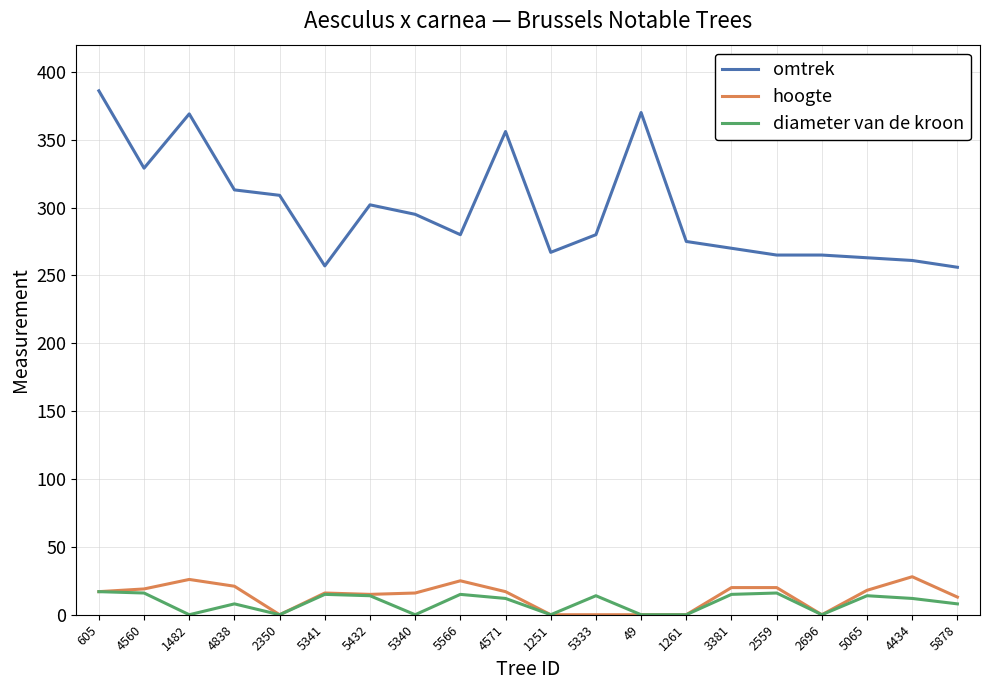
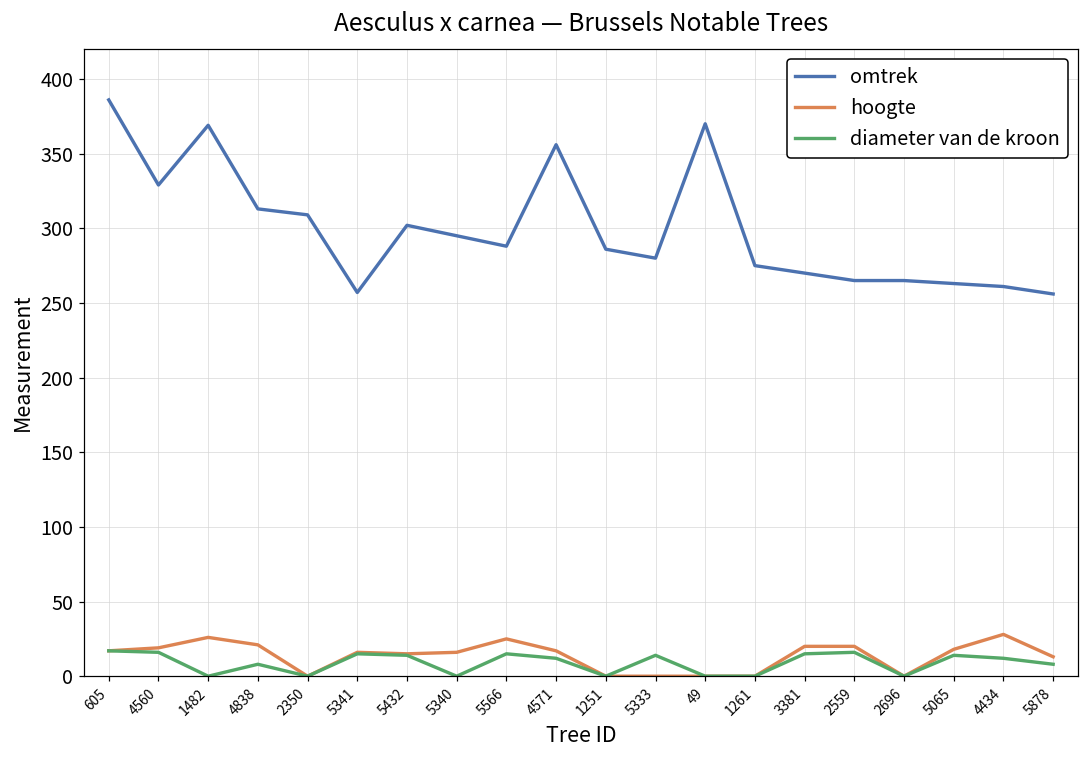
  {
    "omtrek": {
      "605": 386,
      "4560": 329,
      "1482": 369,
      "4838": 313,
      "2350": 309,
      "5341": 257,
      "5432": 302,
      "5340": 295,
-     "5566": 280,
+     "5566": 288,
      "4571": 356,
-     "1251": 267,
+     "1251": 286,
      "5333": 280,
      "49": 370,
      "1261": 275,
      "3381": 270,
      "2559": 265,
      "2696": 265,
      "5065": 263,
      "4434": 261,
      "5878": 256
    },
    "hoogte": {
      "4560": 19,
      "1482": 26,
      "4838": 21,
      "5340": 16,
      "5566": 25,
      "4571": 17,
      "5333": 0,
      "3381": 20,
      "2559": 20,
      "5065": 18,
      "4434": 28,
      "5878": 13
    },
    "diameter van de kroon": {
      "4560": 16,
      "1482": 0,
      "4838": 8,
      "5340": 0,
      "5566": 15,
      "4571": 12,
      "5333": 14,
      "3381": 15,
      "2559": 16,
      "5065": 14,
      "4434": 12,
      "5878": 8
    }
  }
